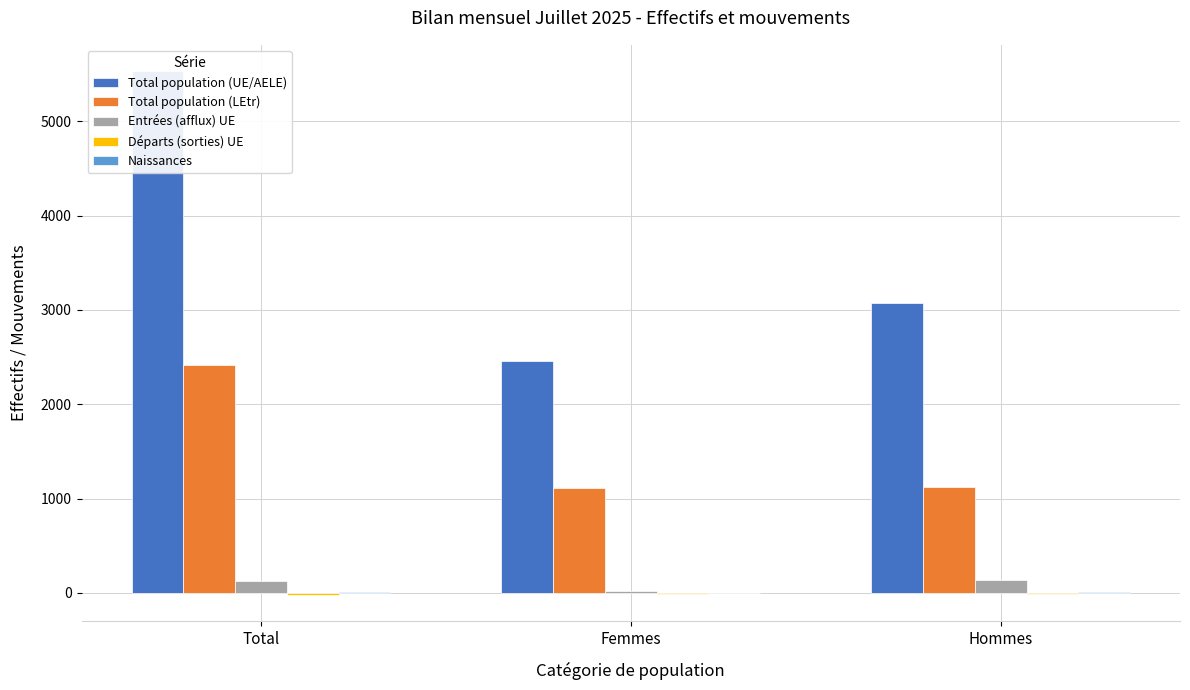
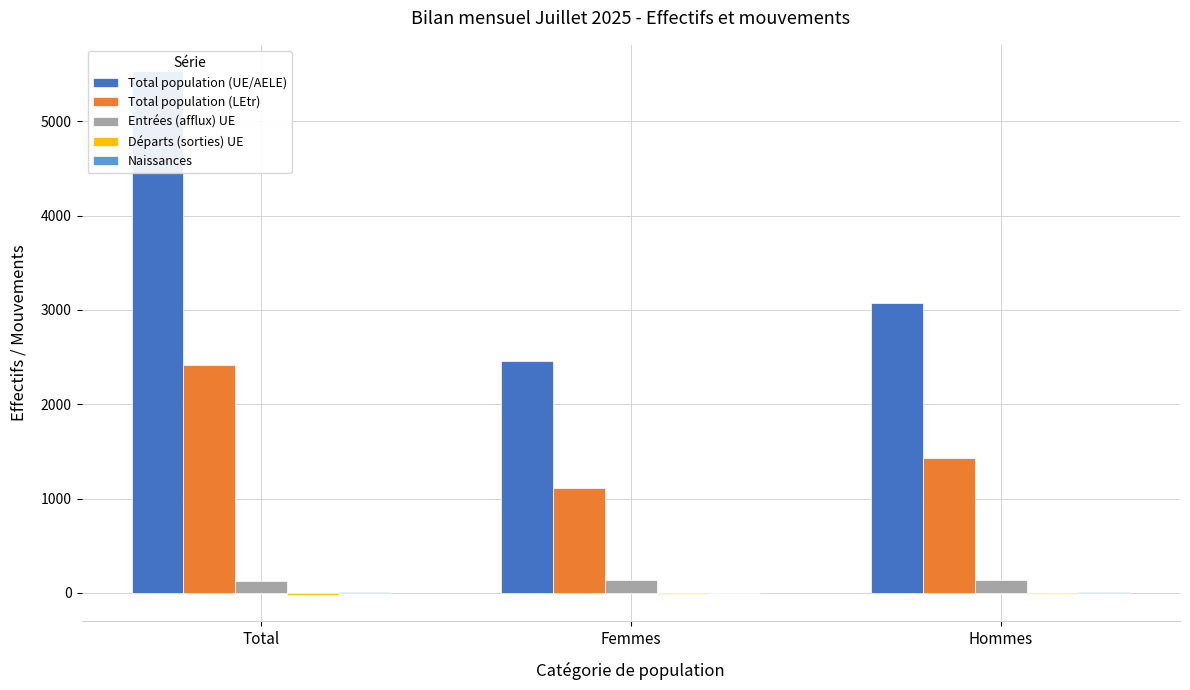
  {
    "Total population (LEtr)": {
      "Total": 2400,
      "Femmes": 1100,
-     "Hommes": 1100
+     "Hommes": 1400
    },
    "Entrées (afflux) UE": {
      "Total": 100,
-     "Femmes": 0,
+     "Femmes": 100,
      "Hommes": 100
    }
  }
